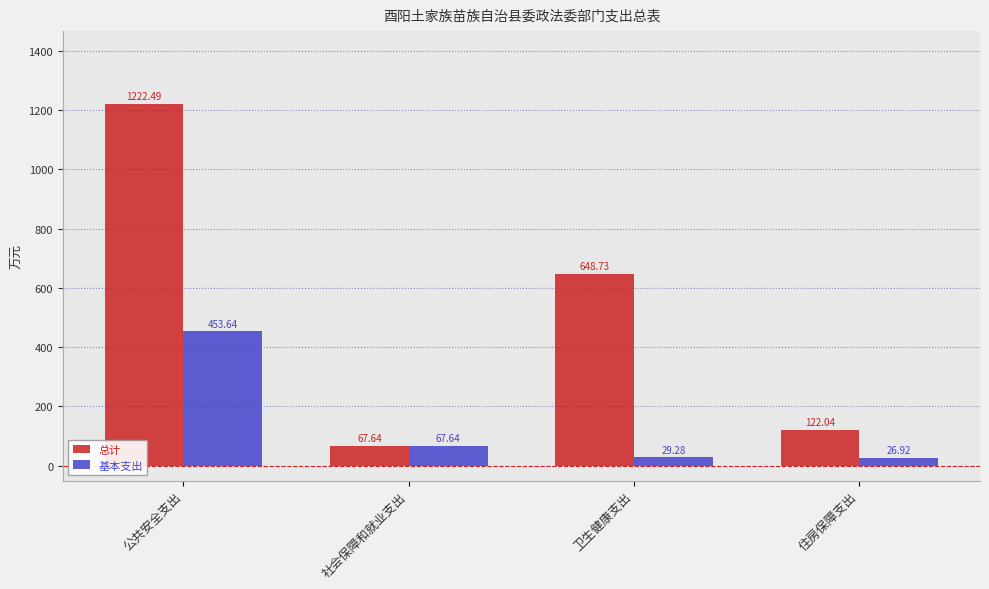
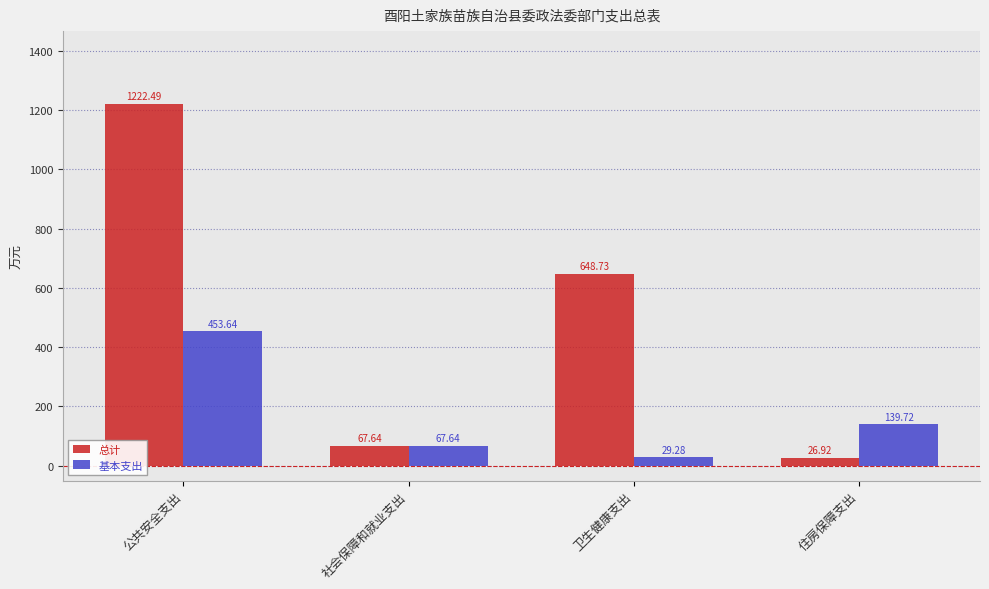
  {
    "总计": {
      "公共安全支出": 1222.49,
      "社会保障和就业支出": 67.64,
      "卫生健康支出": 648.73,
-     "住房保障支出": 122.04
+     "住房保障支出": 26.92
    },
    "基本支出": {
      "公共安全支出": 453.64,
      "社会保障和就业支出": 67.64,
      "卫生健康支出": 29.28,
-     "住房保障支出": 26.92
+     "住房保障支出": 139.72
    }
  }
